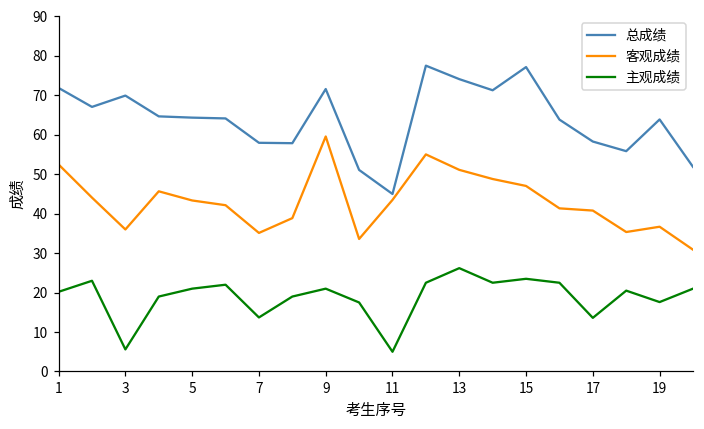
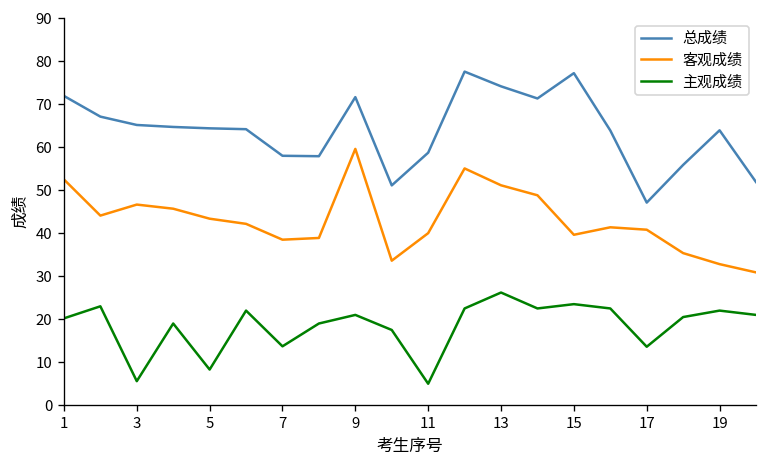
  {
    "总成绩": {
      "1": 72,
-     "3": 70,
+     "3": 65,
      "5": 64,
      "7": 58,
      "9": 72,
-     "11": 45,
+     "11": 59,
      "13": 74,
      "15": 77,
-     "17": 58,
+     "17": 47,
      "19": 64
    },
    "客观成绩": {
      "1": 52,
-     "3": 36,
+     "3": 47,
      "5": 43,
-     "7": 35,
+     "7": 38,
      "9": 60,
-     "11": 44,
+     "11": 40,
      "13": 51,
-     "15": 47,
+     "15": 40,
      "17": 41,
-     "19": 37
+     "19": 33
    },
    "主观成绩": {
      "1": 20,
      "3": 6,
-     "5": 21,
+     "5": 8,
      "7": 14,
      "9": 21,
      "11": 5,
      "13": 26,
      "15": 24,
      "17": 14,
-     "19": 18
+     "19": 22
    }
  }
